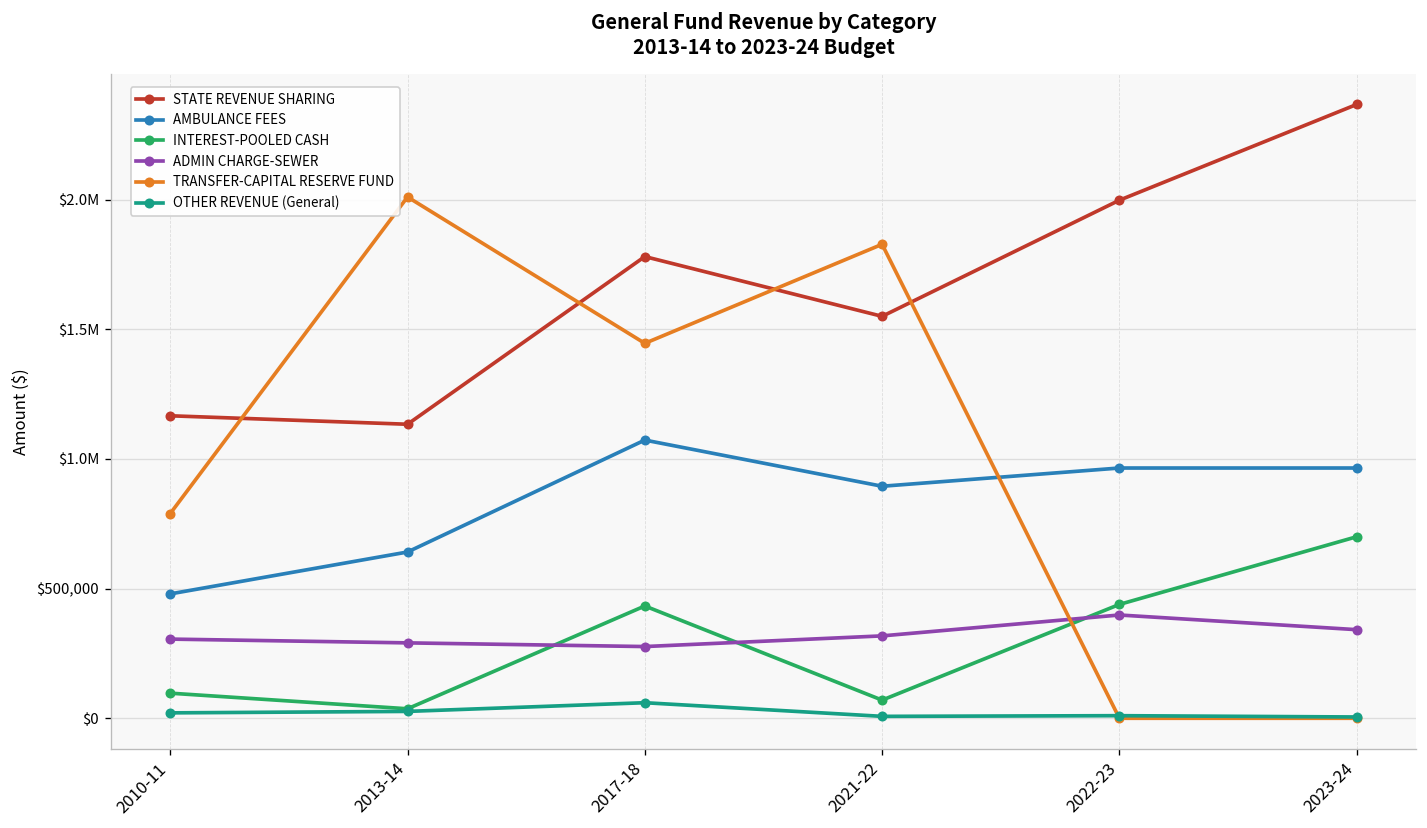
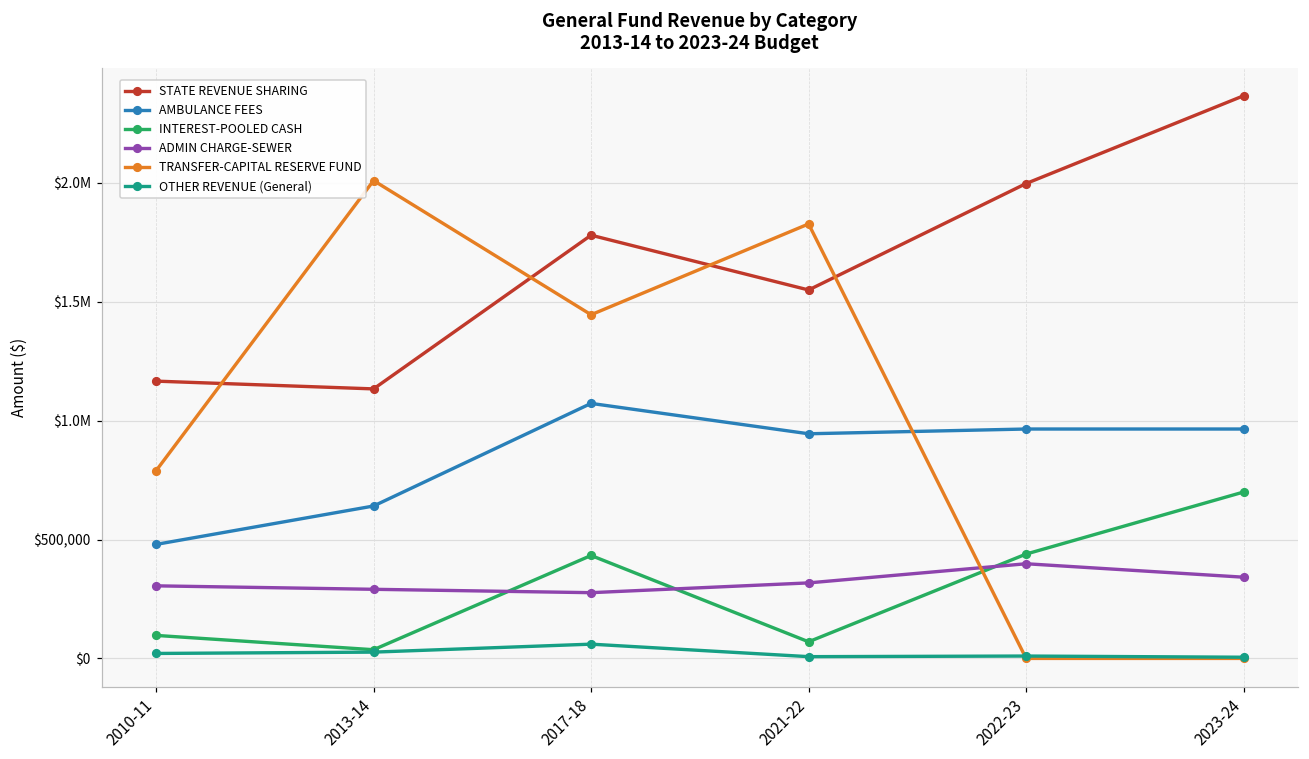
  {
    "STATE REVENUE SHARING": {
      "2010-11": "$1,170,000",
      "2013-14": "$1,130,000",
      "2017-18": "$1,780,000",
      "2021-22": "$1,550,000",
      "2022-23": "$2,000,000",
      "2023-24": "$2,370,000"
    },
    "AMBULANCE FEES": {
      "2010-11": "$480,000",
      "2013-14": "$640,000",
      "2017-18": "$1,070,000",
-     "2021-22": "$890,000",
+     "2021-22": "$950,000",
      "2022-23": "$970,000",
      "2023-24": "$970,000"
    },
    "ADMIN CHARGE-SEWER": {
      "2010-11": "$310,000",
      "2013-14": "$290,000",
      "2017-18": "$280,000",
      "2021-22": "$320,000",
      "2022-23": "$400,000",
      "2023-24": "$340,000"
    },
    "TRANSFER-CAPITAL RESERVE FUND": {
      "2010-11": "$790,000",
      "2013-14": "$2,010,000",
      "2017-18": "$1,450,000",
      "2021-22": "$1,830,000"
    }
  }
